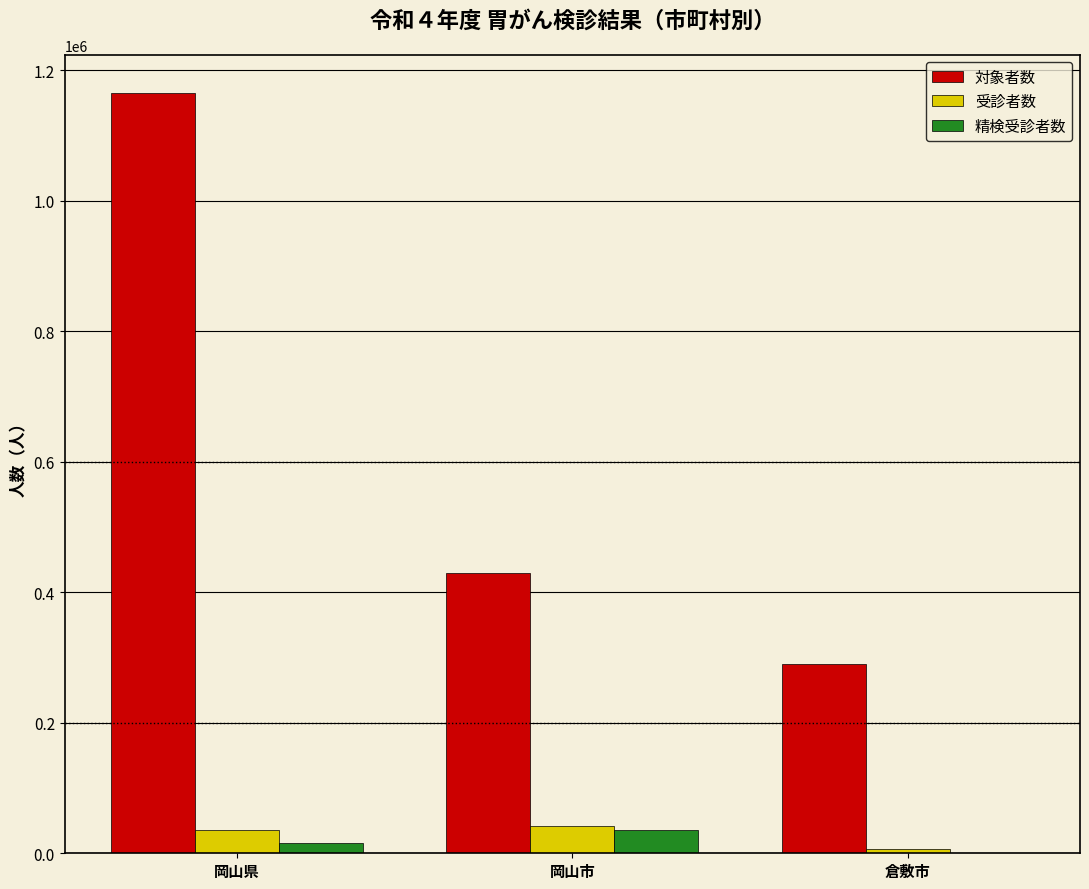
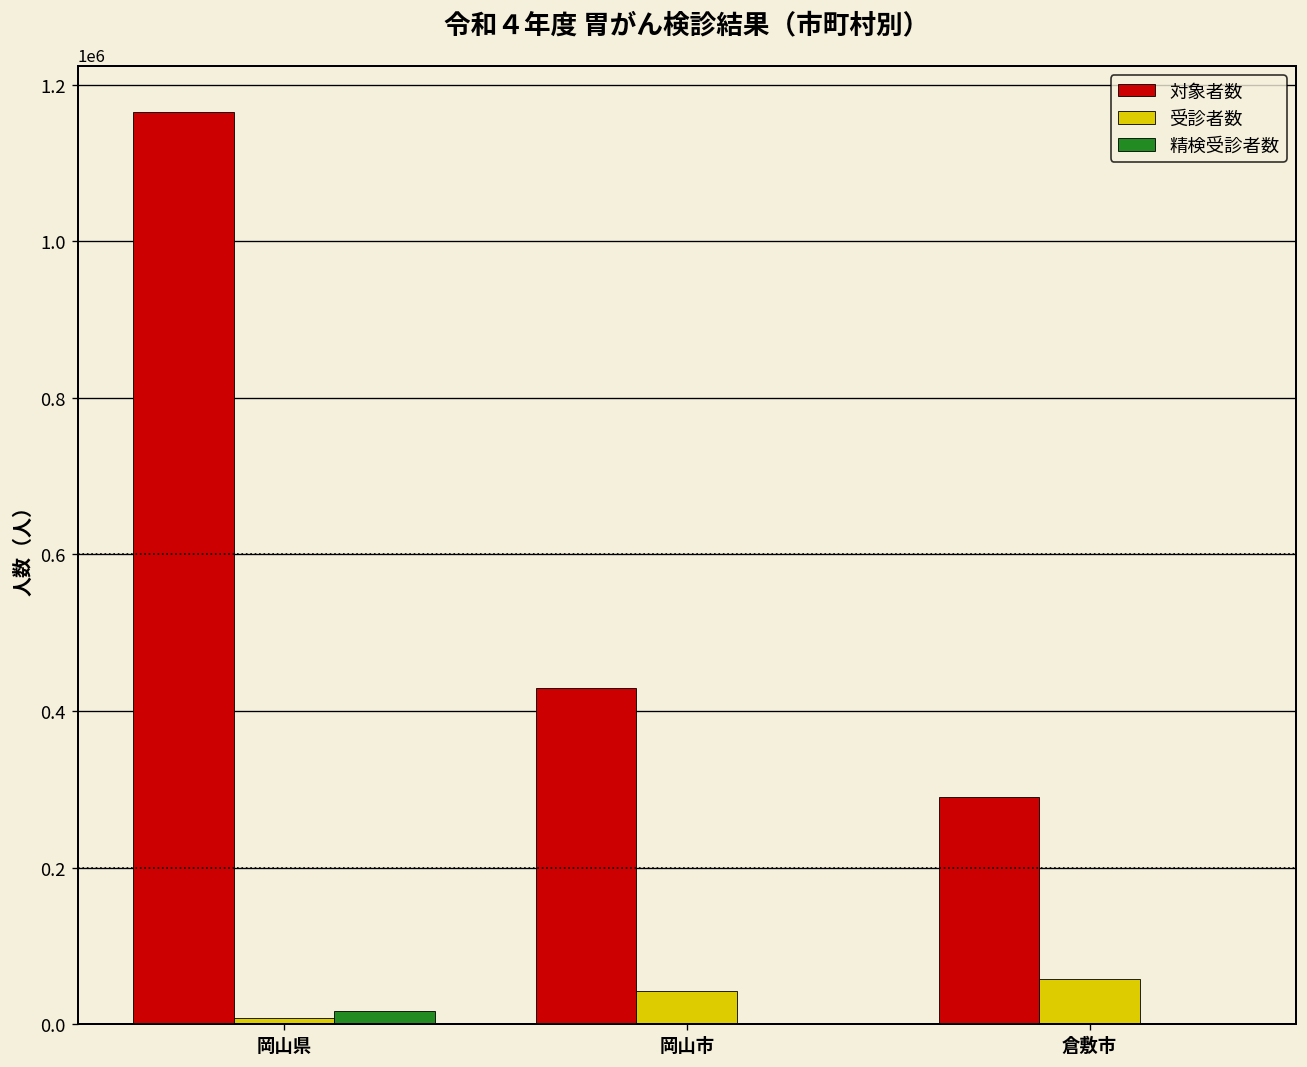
  {
    "対象者数": {
      "岡山県": 1170000,
      "岡山市": 430000,
      "倉敷市": 290000
    },
    "受診者数": {
-     "岡山県": 40000,
+     "岡山県": 10000,
      "岡山市": 40000,
-     "倉敷市": 10000
+     "倉敷市": 60000
    },
    "精検受診者数": {
      "岡山県": 20000,
-     "岡山市": 40000
+     "岡山市": 0
    }
  }
